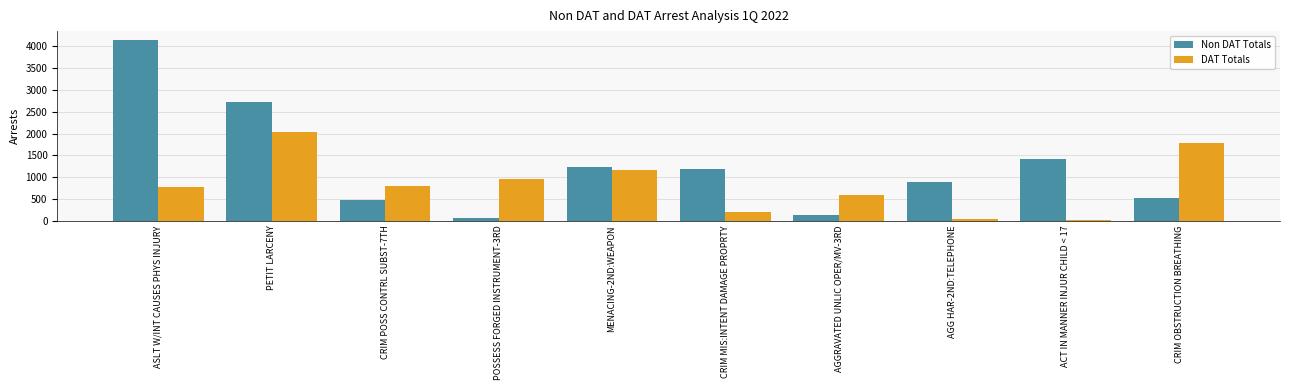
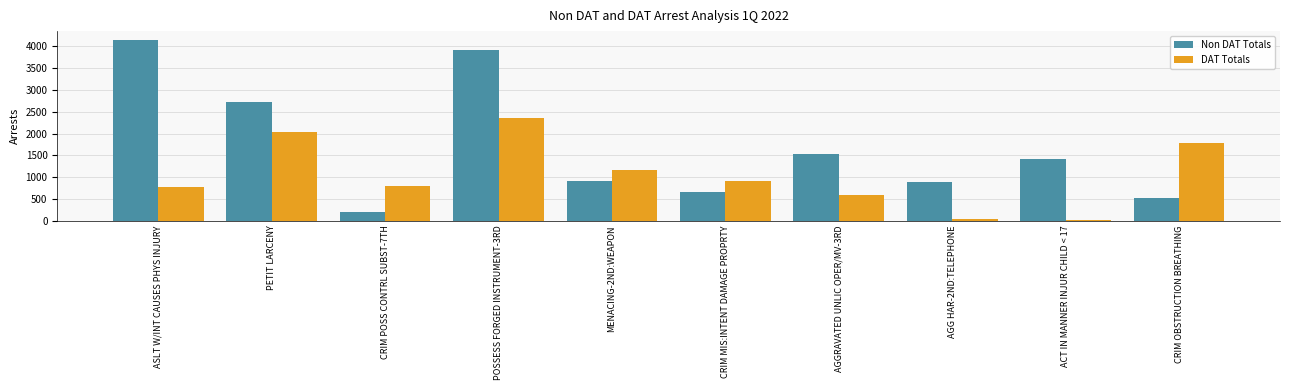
  {
    "Non DAT Totals": {
      "ASLT W/INT CAUSES PHYS INJURY": 4100,
      "PETIT LARCENY": 2700,
-     "CRIM POSS CONTRL SUBST-7TH": 500,
-     "POSSESS FORGED INSTRUMENT-3RD": 100,
-     "MENACING-2ND:WEAPON": 1200,
-     "CRIM MIS:INTENT DAMAGE PROPRTY": 1200,
-     "AGGRAVATED UNLIC OPER/MV-3RD": 100,
+     "CRIM POSS CONTRL SUBST-7TH": 200,
+     "POSSESS FORGED INSTRUMENT-3RD": 3900,
+     "MENACING-2ND:WEAPON": 900,
+     "CRIM MIS:INTENT DAMAGE PROPRTY": 700,
+     "AGGRAVATED UNLIC OPER/MV-3RD": 1500,
      "AGG HAR-2ND:TELEPHONE": 900,
      "ACT IN MANNER INJUR CHILD < 17": 1400,
      "CRIM OBSTRUCTION BREATHING": 500
    },
    "DAT Totals": {
      "ASLT W/INT CAUSES PHYS INJURY": 800,
      "PETIT LARCENY": 2000,
      "CRIM POSS CONTRL SUBST-7TH": 800,
-     "POSSESS FORGED INSTRUMENT-3RD": 1000,
+     "POSSESS FORGED INSTRUMENT-3RD": 2300,
      "MENACING-2ND:WEAPON": 1200,
-     "CRIM MIS:INTENT DAMAGE PROPRTY": 200,
+     "CRIM MIS:INTENT DAMAGE PROPRTY": 900,
      "AGGRAVATED UNLIC OPER/MV-3RD": 600,
      "CRIM OBSTRUCTION BREATHING": 1800
    }
  }
